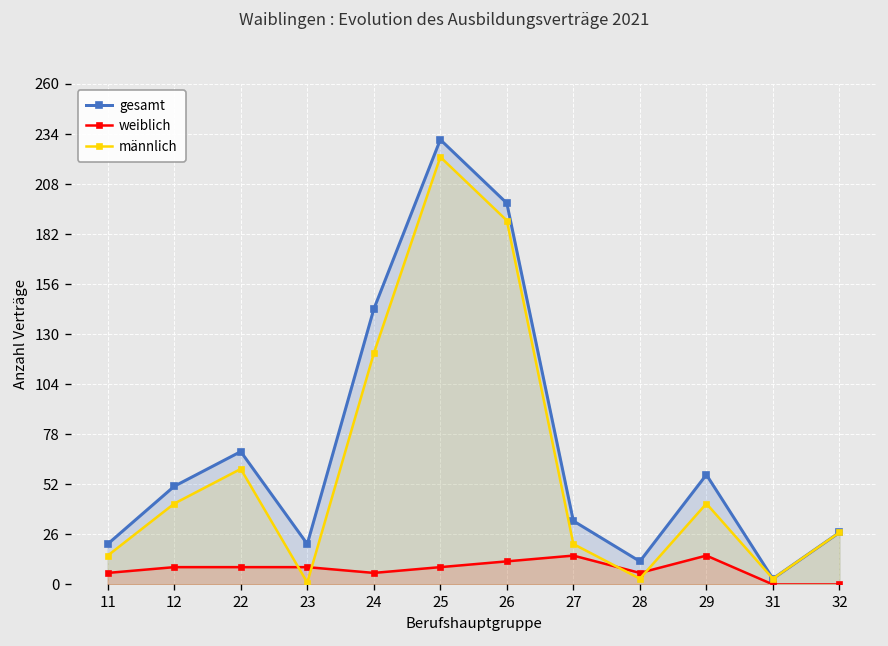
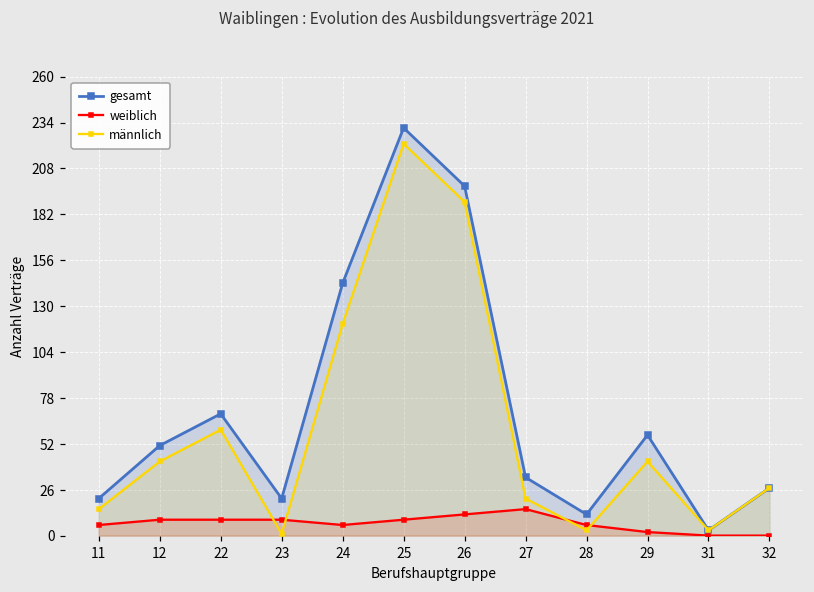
  {
    "gesamt": {
      "11": 21,
      "12": 51,
      "22": 69,
      "23": 21,
      "24": 143,
      "25": 231,
      "26": 198,
      "27": 33,
      "28": 12,
      "29": 57
    },
    "weiblich": {
      "11": 6,
      "12": 9,
      "22": 9,
      "23": 9,
      "24": 6,
      "25": 9,
      "26": 12,
      "27": 15,
      "28": 6,
-     "29": 15,
+     "29": 2,
      "31": 0,
      "32": 0
    },
    "männlich": {
      "11": 15,
      "12": 42,
      "22": 60,
      "23": 1,
      "24": 120,
      "25": 222,
      "26": 189,
      "27": 21,
      "28": 3,
      "29": 42
    }
  }
